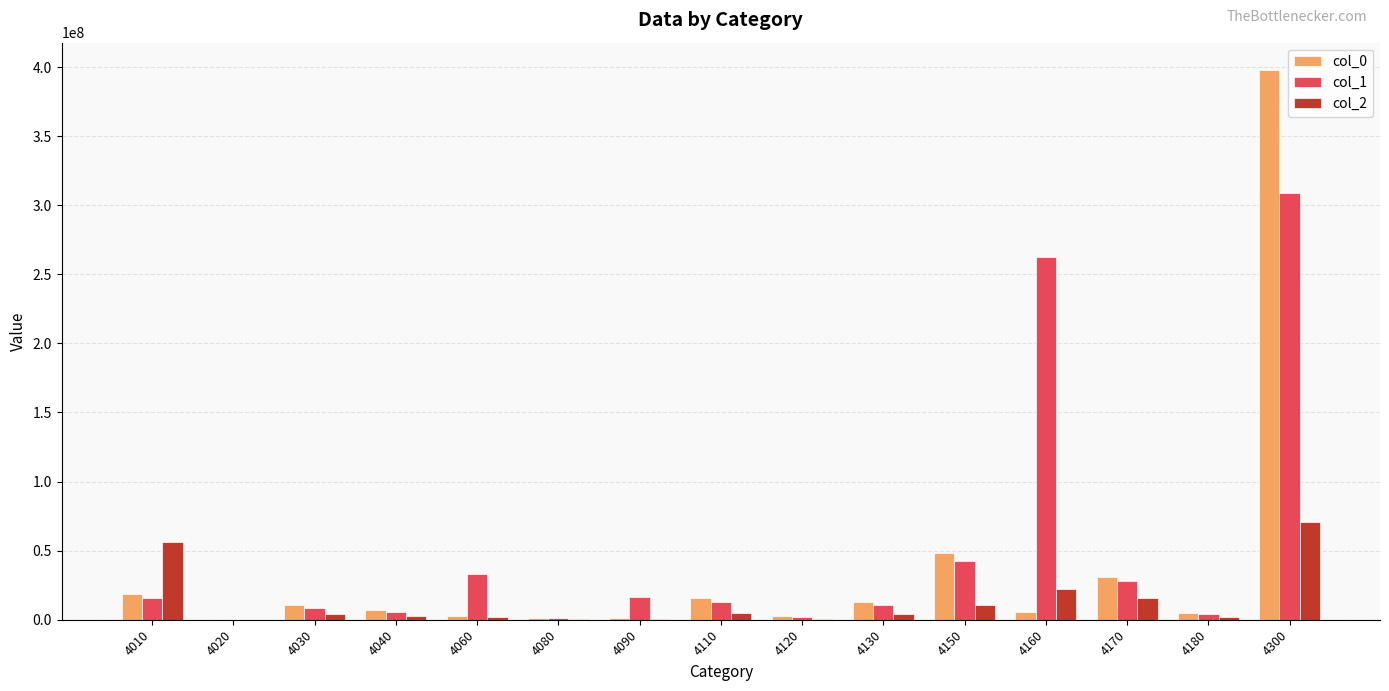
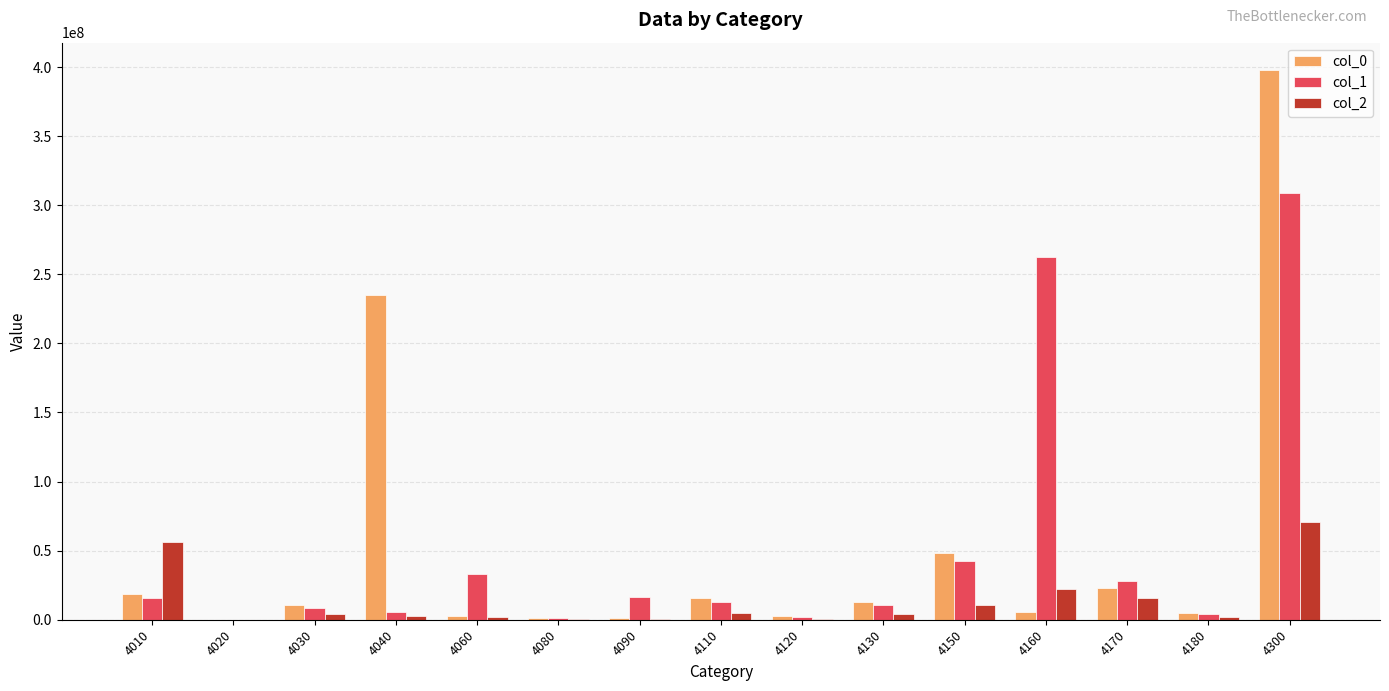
  {
    "col_0": {
      "4010": 18000000,
      "4030": 10000000,
-     "4040": 7000000,
+     "4040": 235000000,
      "4060": 3000000,
      "4110": 16000000,
      "4120": 3000000,
      "4130": 13000000,
      "4150": 49000000,
      "4160": 5000000,
-     "4170": 31000000,
+     "4170": 23000000,
      "4180": 5000000,
      "4300": 398000000
    },
    "col_1": {
      "4010": 16000000,
      "4030": 9000000,
      "4040": 6000000,
      "4060": 33000000,
      "4090": 16000000,
      "4110": 12000000,
      "4120": 2000000,
      "4130": 11000000,
      "4150": 43000000,
      "4160": 262000000,
      "4170": 28000000,
      "4180": 4000000,
      "4300": 309000000
    },
    "col_2": {
      "4010": 57000000,
      "4020": 0,
      "4030": 4000000,
      "4040": 2000000,
      "4110": 5000000,
      "4130": 4000000,
      "4150": 11000000,
      "4160": 22000000,
      "4170": 16000000,
      "4180": 2000000,
      "4300": 71000000
    }
  }
